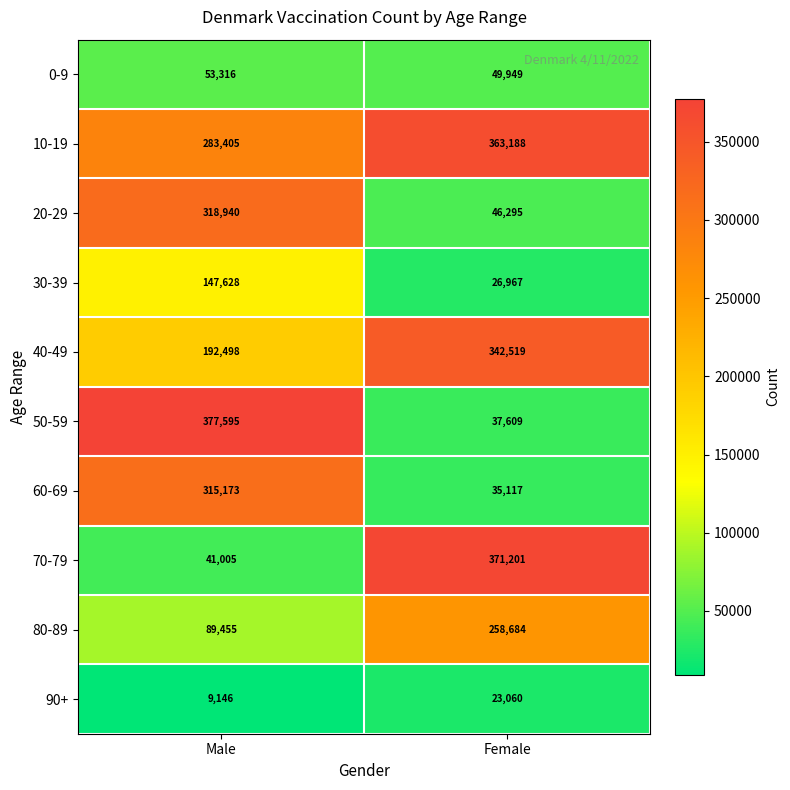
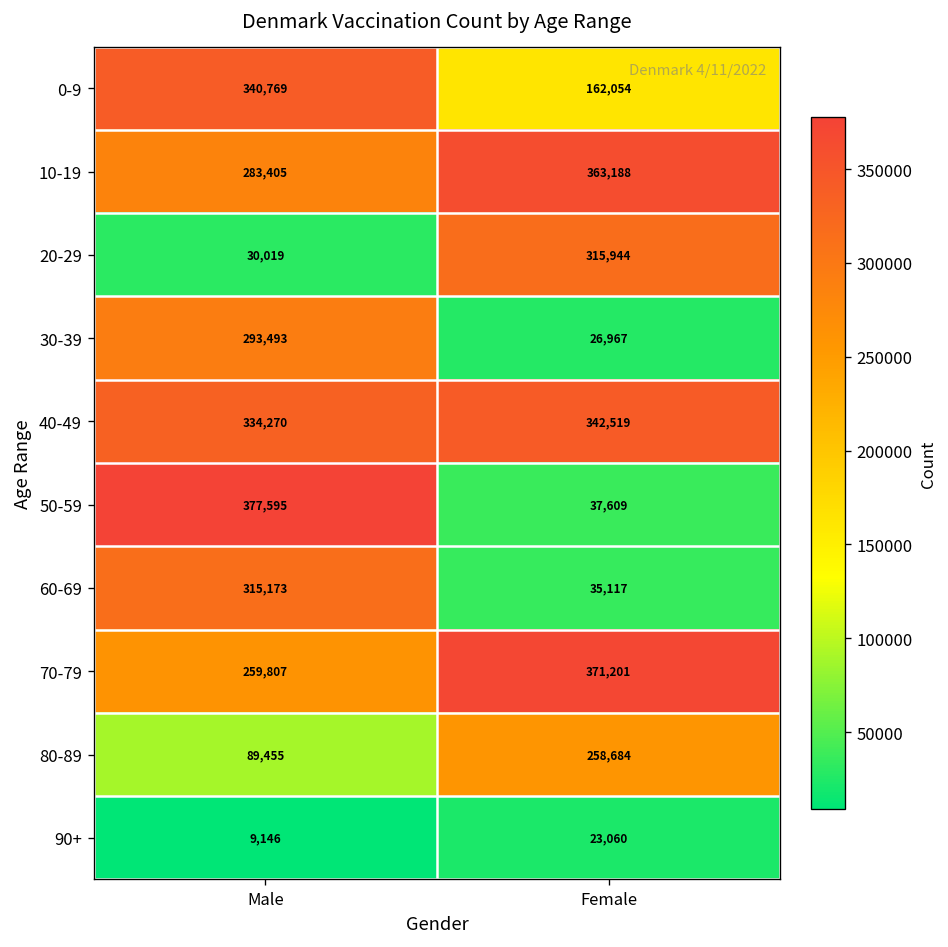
  {
    "0-9": {
-     "Male": "53,316",
-     "Female": "49,949"
+     "Male": "340,769",
+     "Female": "162,054"
    },
    "10-19": {
      "Male": "283,405",
      "Female": "363,188"
    },
    "20-29": {
-     "Male": "318,940",
-     "Female": "46,295"
+     "Male": "30,019",
+     "Female": "315,944"
    },
    "30-39": {
-     "Male": "147,628",
+     "Male": "293,493",
      "Female": "26,967"
    },
    "40-49": {
-     "Male": "192,498",
+     "Male": "334,270",
      "Female": "342,519"
    },
    "50-59": {
      "Male": "377,595",
      "Female": "37,609"
    },
    "60-69": {
      "Male": "315,173",
      "Female": "35,117"
    },
    "70-79": {
-     "Male": "41,005",
+     "Male": "259,807",
      "Female": "371,201"
    },
    "80-89": {
      "Male": "89,455",
      "Female": "258,684"
    },
    "90+": {
      "Male": "9,146",
      "Female": "23,060"
    }
  }
